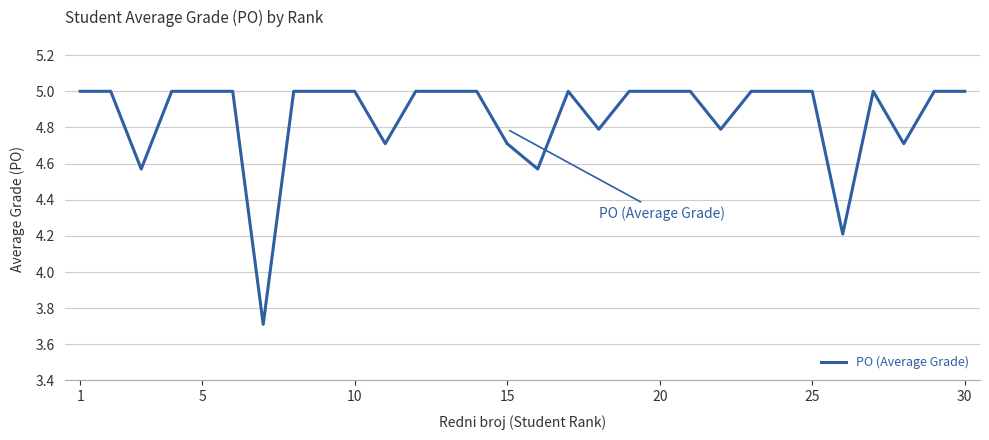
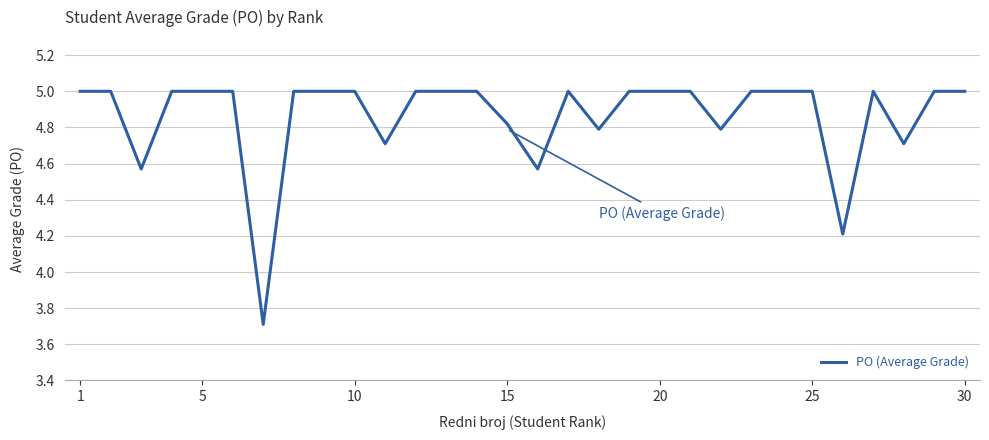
  {
    "1": 5.00,
    "5": 5.00,
    "10": 5.00,
-   "15": 4.71,
+   "15": 4.82,
    "20": 5.00,
    "25": 5.00,
    "30": 5.00
  }
